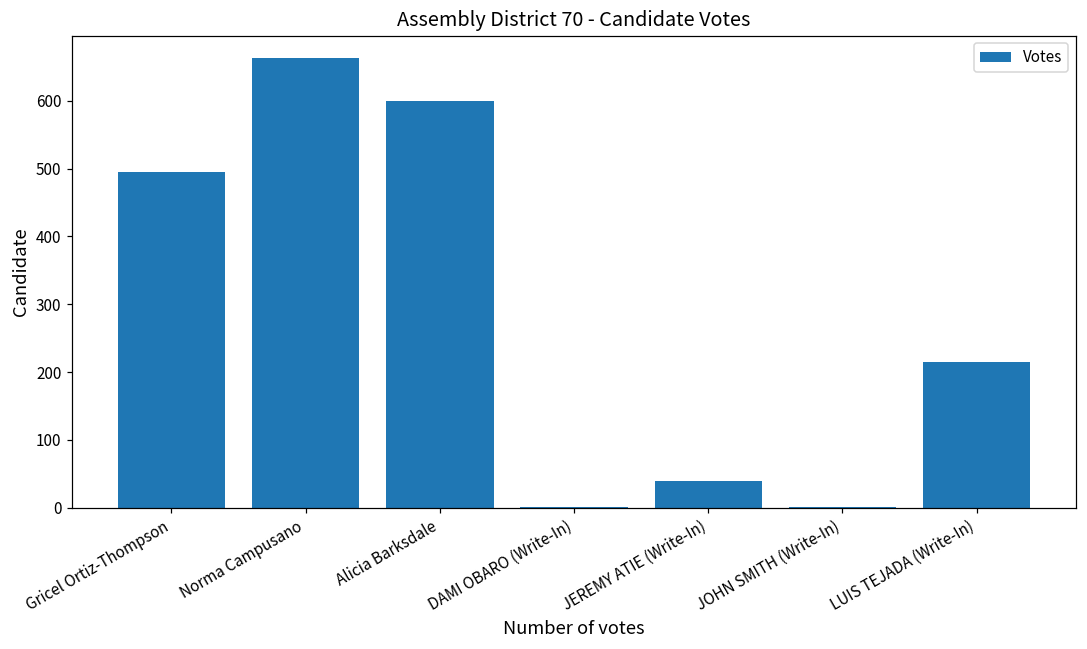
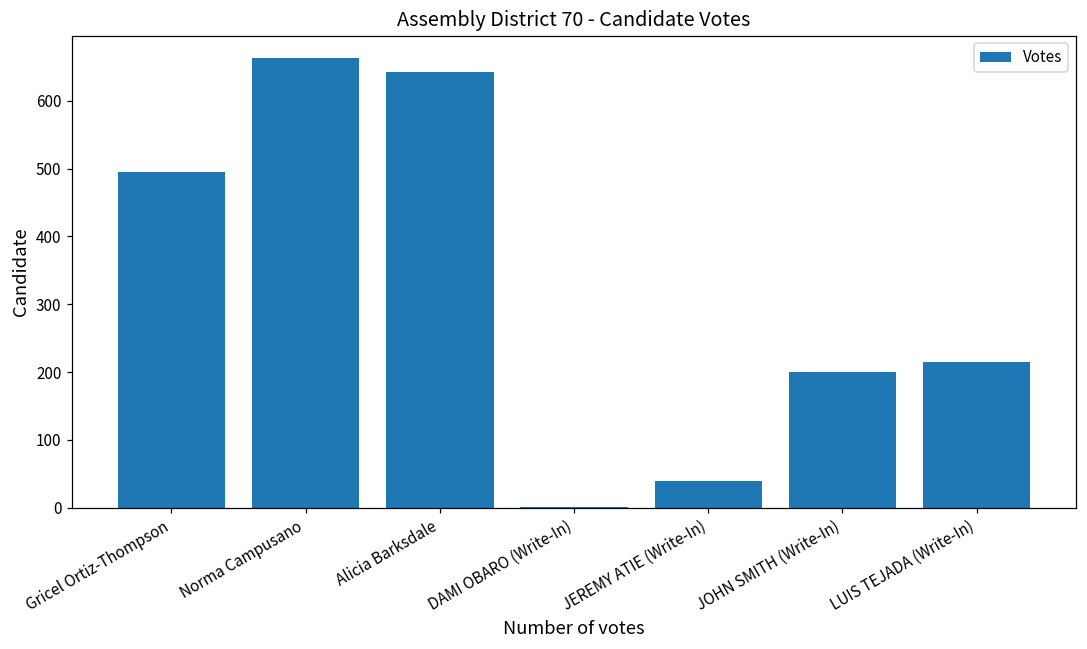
  {
    "Gricel Ortiz-Thompson": 500,
    "Norma Campusano": 660,
-   "Alicia Barksdale": 600,
+   "Alicia Barksdale": 640,
    "JEREMY ATIE (Write-In)": 40,
-   "JOHN SMITH (Write-In)": 0,
+   "JOHN SMITH (Write-In)": 200,
    "LUIS TEJADA (Write-In)": 220
  }
